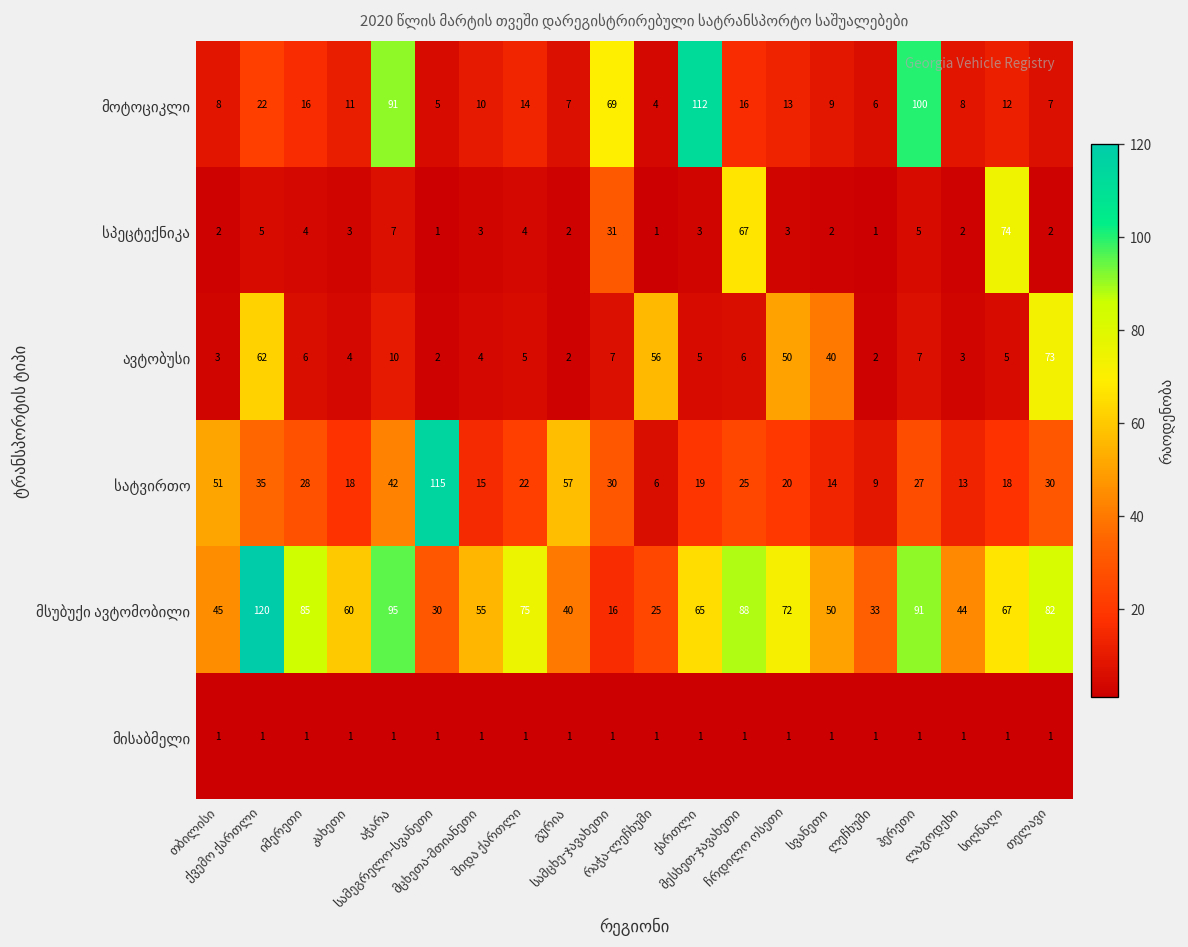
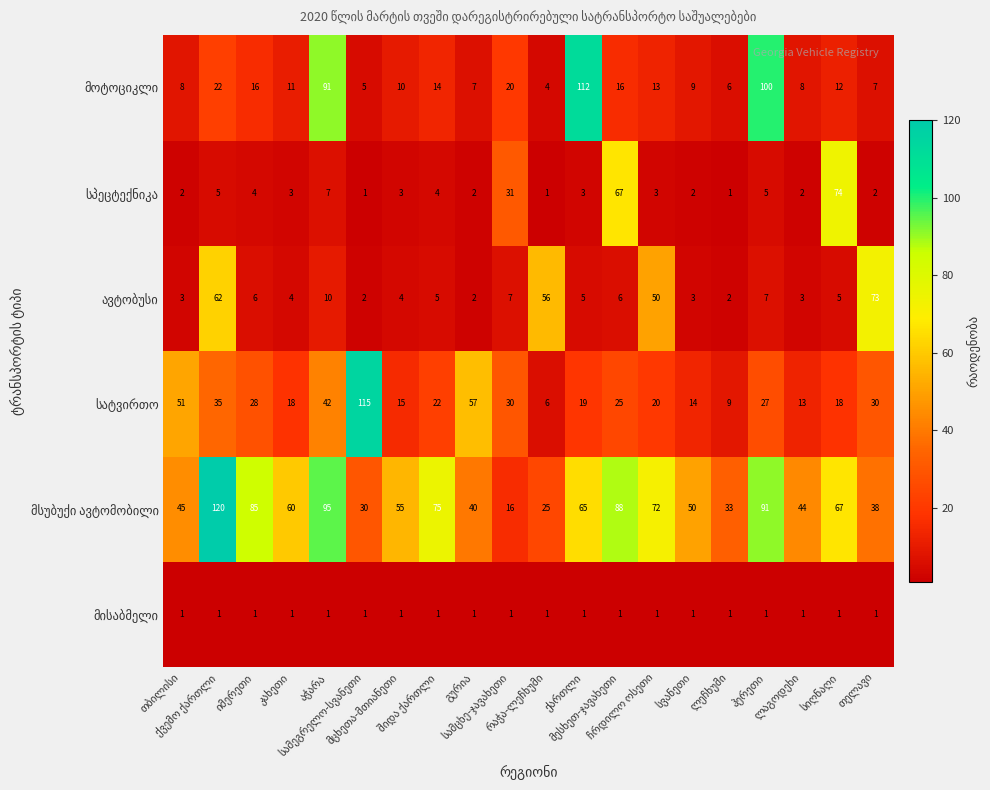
  {
    "მოტოციკლი": {
      "თბილისი": 8,
      "ქვემო ქართლი": 22,
      "იმერეთი": 16,
      "კახეთი": 11,
      "აჭარა": 91,
      "სამეგრელო-სვანეთი": 5,
      "მცხეთა-მთიანეთი": 10,
      "შიდა ქართლი": 14,
      "გურია": 7,
-     "სამცხე-ჯავახეთი": 69,
+     "სამცხე-ჯავახეთი": 20,
      "რაჭა-ლეჩხუმი": 4,
      "ქართლი": 112,
      "მესხეთ-ჯავახეთი": 16,
      "ჩრდილო ოსეთი": 13,
      "სვანეთი": 9,
      "ლეჩხუმი": 6,
      "ჰერეთი": 100,
      "სიღნაღი": 12,
      "თელავი": 7
    },
    "სპეცტექნიკა": {
      "თბილისი": 2,
      "ქვემო ქართლი": 5,
      "იმერეთი": 4,
      "კახეთი": 3,
      "აჭარა": 7,
      "სამეგრელო-სვანეთი": 1,
      "მცხეთა-მთიანეთი": 3,
      "შიდა ქართლი": 4,
      "გურია": 2,
      "სამცხე-ჯავახეთი": 31,
      "რაჭა-ლეჩხუმი": 1,
      "ქართლი": 3,
      "მესხეთ-ჯავახეთი": 67,
      "ჩრდილო ოსეთი": 3,
      "სვანეთი": 2,
      "ლეჩხუმი": 1,
      "ჰერეთი": 5,
      "ლაგოდეხი": 2,
      "სიღნაღი": 74,
      "თელავი": 2
    },
    "ავტობუსი": {
      "თბილისი": 3,
      "ქვემო ქართლი": 62,
      "იმერეთი": 6,
      "კახეთი": 4,
      "აჭარა": 10,
      "სამეგრელო-სვანეთი": 2,
      "მცხეთა-მთიანეთი": 4,
      "შიდა ქართლი": 5,
      "გურია": 2,
      "სამცხე-ჯავახეთი": 7,
      "რაჭა-ლეჩხუმი": 56,
      "ქართლი": 5,
      "მესხეთ-ჯავახეთი": 6,
      "ჩრდილო ოსეთი": 50,
-     "სვანეთი": 40,
+     "სვანეთი": 3,
      "ლეჩხუმი": 2,
      "ჰერეთი": 7,
      "ლაგოდეხი": 3,
      "სიღნაღი": 5,
      "თელავი": 73
    },
    "სატვირთო": {
      "თბილისი": 51,
      "ქვემო ქართლი": 35,
      "იმერეთი": 28,
      "კახეთი": 18,
      "აჭარა": 42,
      "სამეგრელო-სვანეთი": 115,
      "მცხეთა-მთიანეთი": 15,
      "შიდა ქართლი": 22,
      "გურია": 57,
      "სამცხე-ჯავახეთი": 30,
      "რაჭა-ლეჩხუმი": 6,
      "ქართლი": 19,
      "მესხეთ-ჯავახეთი": 25,
      "ჩრდილო ოსეთი": 20,
      "სვანეთი": 14,
      "ლეჩხუმი": 9,
      "ჰერეთი": 27,
      "ლაგოდეხი": 13,
      "სიღნაღი": 18,
      "თელავი": 30
    },
    "მსუბუქი ავტომობილი": {
      "თბილისი": 45,
      "ქვემო ქართლი": 120,
      "იმერეთი": 85,
      "კახეთი": 60,
      "აჭარა": 95,
      "სამეგრელო-სვანეთი": 30,
      "მცხეთა-მთიანეთი": 55,
      "შიდა ქართლი": 75,
      "გურია": 40,
      "სამცხე-ჯავახეთი": 16,
      "რაჭა-ლეჩხუმი": 25,
      "ქართლი": 65,
      "მესხეთ-ჯავახეთი": 88,
      "ჩრდილო ოსეთი": 72,
      "სვანეთი": 50,
      "ლეჩხუმი": 33,
      "ჰერეთი": 91,
      "ლაგოდეხი": 44,
      "სიღნაღი": 67,
-     "თელავი": 82
+     "თელავი": 38
    },
    "მისაბმელი": {
      "თბილისი": 1,
      "ქვემო ქართლი": 1,
      "იმერეთი": 1,
      "კახეთი": 1,
      "აჭარა": 1,
      "სამეგრელო-სვანეთი": 1,
      "მცხეთა-მთიანეთი": 1,
      "შიდა ქართლი": 1,
      "გურია": 1,
      "სამცხე-ჯავახეთი": 1,
      "რაჭა-ლეჩხუმი": 1,
      "ქართლი": 1,
      "მესხეთ-ჯავახეთი": 1,
      "ჩრდილო ოსეთი": 1,
      "სვანეთი": 1,
      "ლეჩხუმი": 1,
      "ჰერეთი": 1,
      "ლაგოდეხი": 1,
      "სიღნაღი": 1,
      "თელავი": 1
    }
  }
